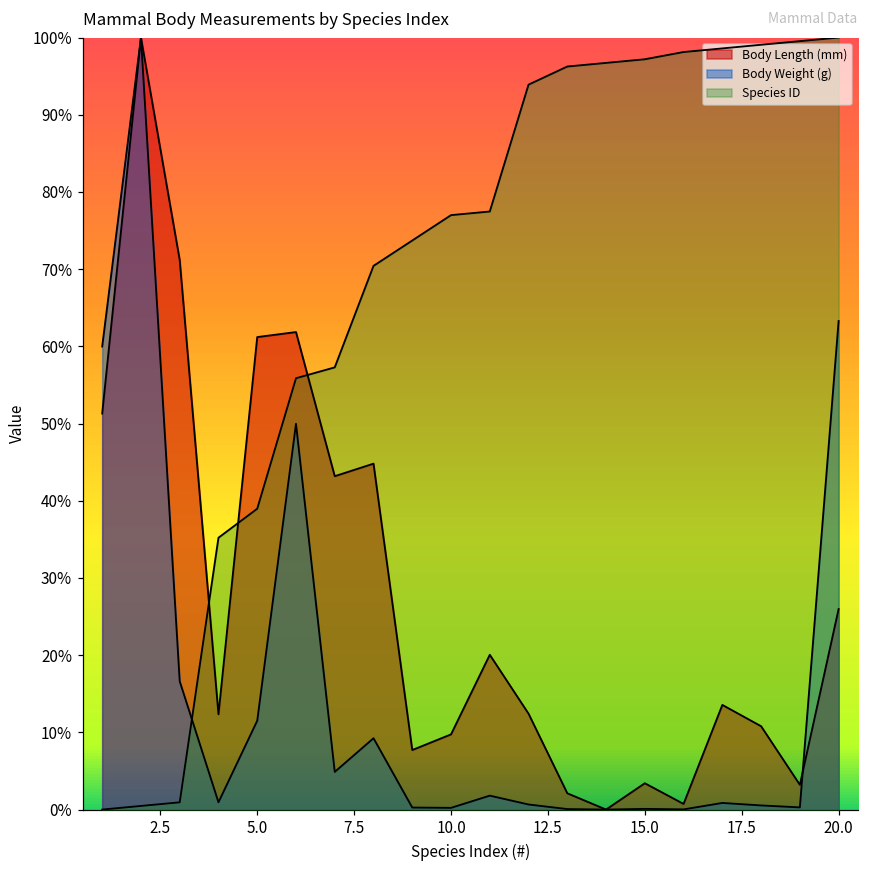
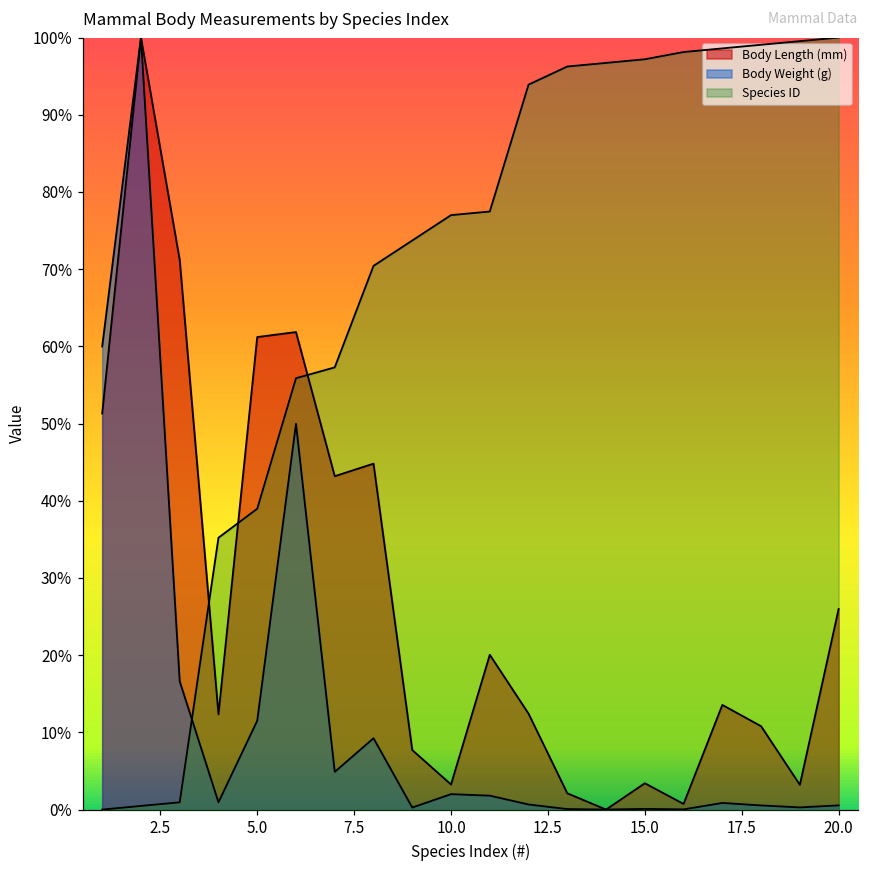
  {
    "Body Length (mm)": {
      "5.0": "61%",
-     "10.0": "10%",
+     "10.0": "3%",
      "15.0": "3%",
      "20.0": "26%"
    },
    "Body Weight (g)": {
      "5.0": "12%",
-     "10.0": "0%",
+     "10.0": "2%",
      "15.0": "0%",
-     "20.0": "63%"
+     "20.0": "1%"
    },
    "Species ID": {
      "5.0": "39%",
      "10.0": "77%",
      "15.0": "97%",
      "20.0": "100%"
    }
  }
